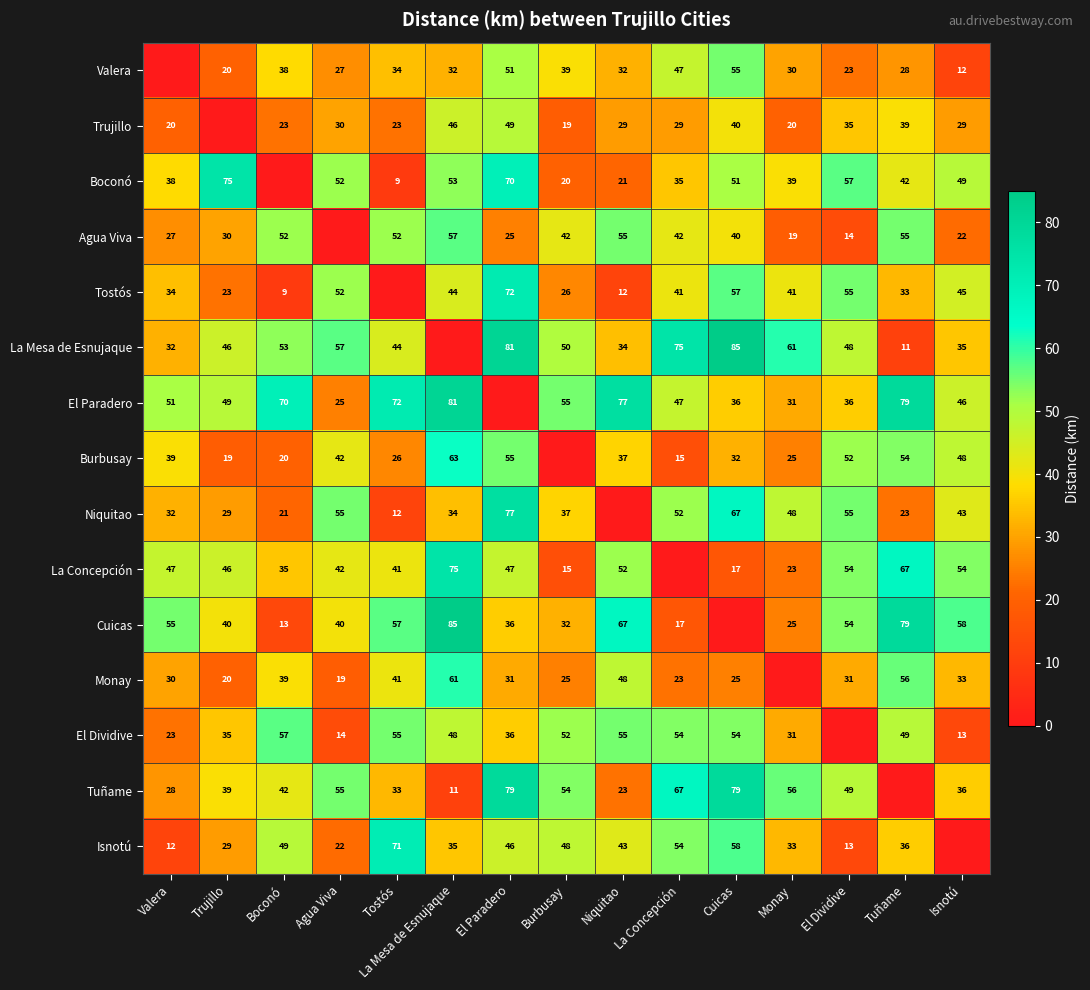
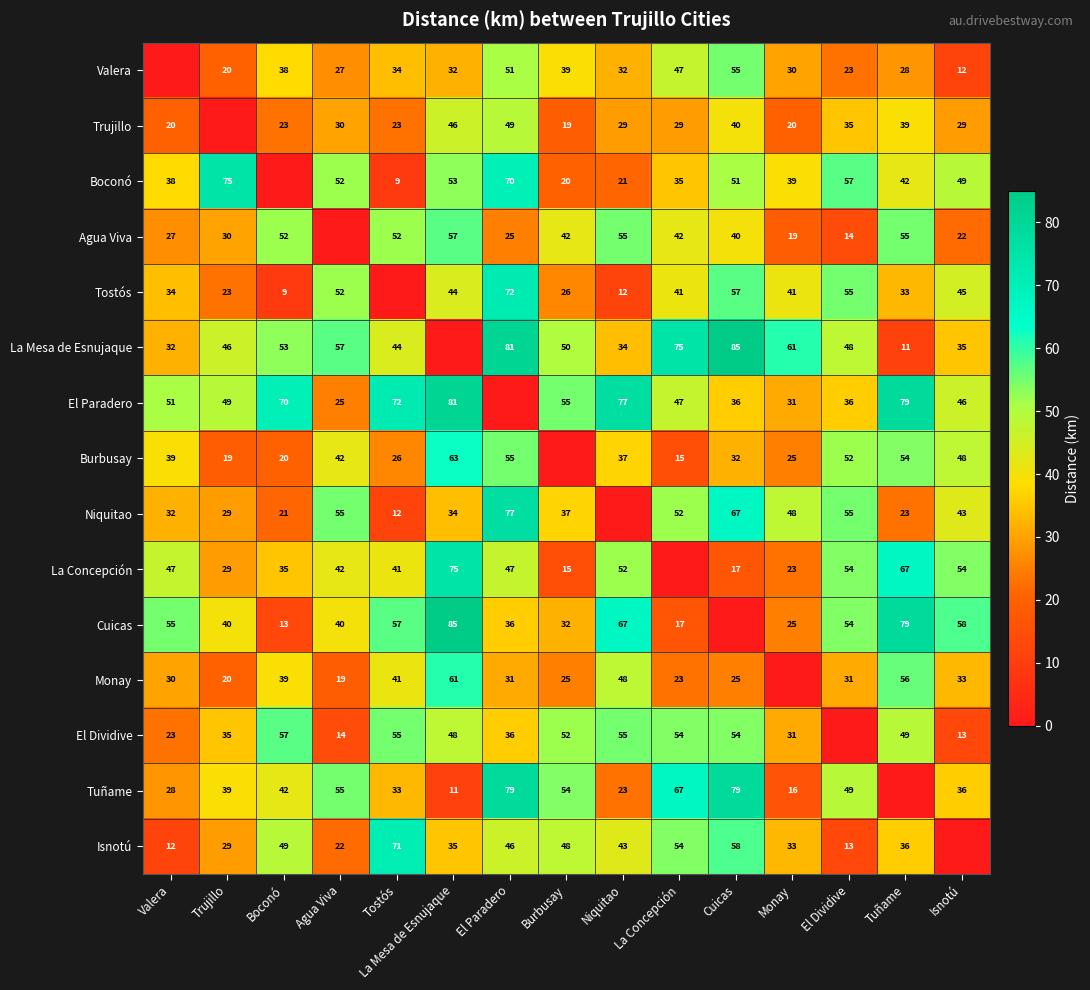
  {
    "La Concepción": {
      "Valera": 47,
-     "Trujillo": 46,
+     "Trujillo": 29,
      "Boconó": 35,
      "Agua Viva": 42,
      "Tostós": 41,
      "La Mesa de Esnujaque": 75,
      "El Paradero": 47,
      "Burbusay": 15,
      "Niquitao": 52,
      "Cuicas": 17,
      "Monay": 23,
      "El Dividive": 54,
      "Tuñame": 67,
      "Isnotú": 54
    },
    "Tuñame": {
      "Valera": 28,
      "Trujillo": 39,
      "Boconó": 42,
      "Agua Viva": 55,
      "Tostós": 33,
      "La Mesa de Esnujaque": 11,
      "El Paradero": 79,
      "Burbusay": 54,
      "Niquitao": 23,
      "La Concepción": 67,
      "Cuicas": 79,
-     "Monay": 56,
+     "Monay": 16,
      "El Dividive": 49,
      "Isnotú": 36
    }
  }
